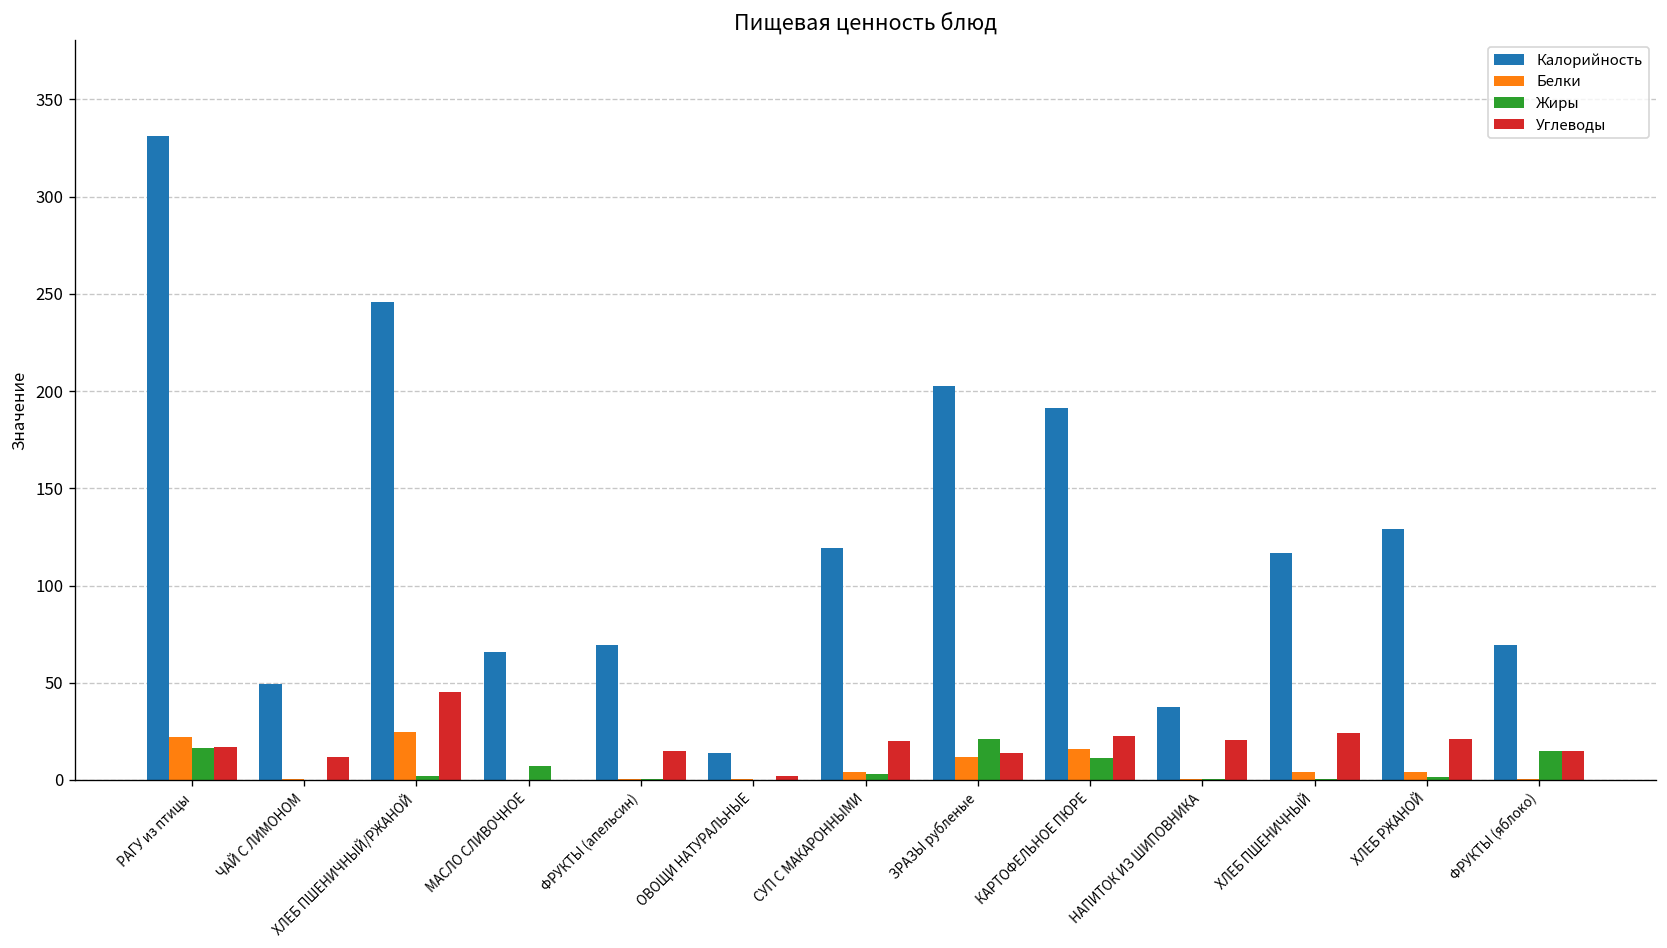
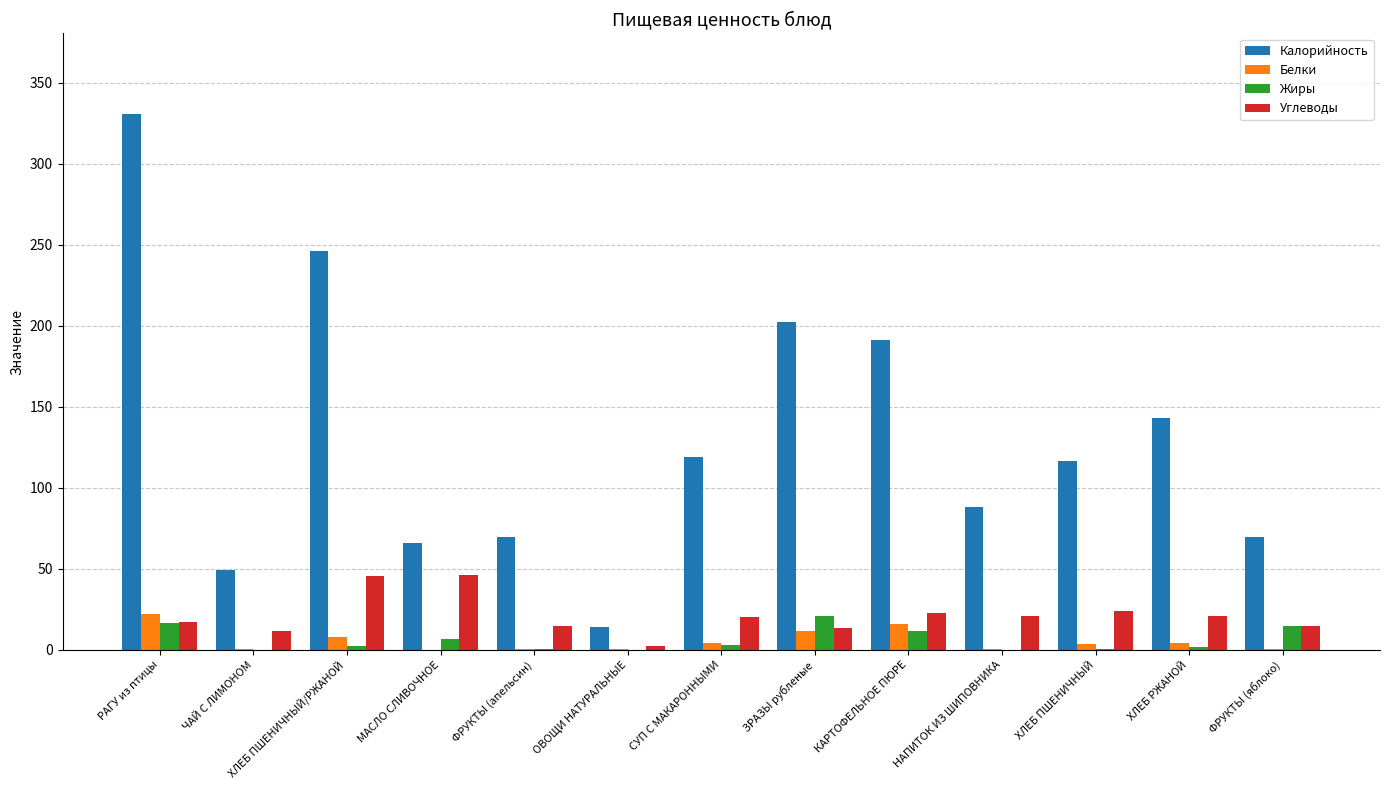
  {
    "Калорийность": {
      "РАГУ из птицы": 331,
      "ЧАЙ С ЛИМОНОМ": 50,
      "ХЛЕБ ПШЕНИЧНЫЙ/РЖАНОЙ": 246,
      "МАСЛО СЛИВОЧНОЕ": 66,
      "ФРУКТЫ (апельсин)": 70,
      "ОВОЩИ НАТУРАЛЬНЫЕ": 14,
      "СУП С МАКАРОННЫМИ": 119,
      "ЗРАЗЫ рубленые": 203,
      "КАРТОФЕЛЬНОЕ ПЮРЕ": 191,
-     "НАПИТОК ИЗ ШИПОВНИКА": 38,
+     "НАПИТОК ИЗ ШИПОВНИКА": 88,
      "ХЛЕБ ПШЕНИЧНЫЙ": 117,
-     "ХЛЕБ РЖАНОЙ": 129,
+     "ХЛЕБ РЖАНОЙ": 143,
      "ФРУКТЫ (яблоко)": 70
    },
    "Белки": {
      "РАГУ из птицы": 22,
-     "ХЛЕБ ПШЕНИЧНЫЙ/РЖАНОЙ": 25,
+     "ХЛЕБ ПШЕНИЧНЫЙ/РЖАНОЙ": 8,
      "МАСЛО СЛИВОЧНОЕ": 0,
      "СУП С МАКАРОННЫМИ": 4,
      "ЗРАЗЫ рубленые": 12,
      "КАРТОФЕЛЬНОЕ ПЮРЕ": 16,
      "ХЛЕБ ПШЕНИЧНЫЙ": 4,
      "ХЛЕБ РЖАНОЙ": 4
    },
    "Жиры": {
      "РАГУ из птицы": 17,
      "ЧАЙ С ЛИМОНОМ": 0,
      "ХЛЕБ ПШЕНИЧНЫЙ/РЖАНОЙ": 2,
      "МАСЛО СЛИВОЧНОЕ": 7,
      "СУП С МАКАРОННЫМИ": 3,
      "ЗРАЗЫ рубленые": 21,
      "КАРТОФЕЛЬНОЕ ПЮРЕ": 12,
      "ХЛЕБ РЖАНОЙ": 2,
      "ФРУКТЫ (яблоко)": 15
    },
    "Углеводы": {
      "РАГУ из птицы": 17,
      "ЧАЙ С ЛИМОНОМ": 12,
      "ХЛЕБ ПШЕНИЧНЫЙ/РЖАНОЙ": 45,
-     "МАСЛО СЛИВОЧНОЕ": 0,
+     "МАСЛО СЛИВОЧНОЕ": 46,
      "ФРУКТЫ (апельсин)": 15,
      "ОВОЩИ НАТУРАЛЬНЫЕ": 2,
      "СУП С МАКАРОННЫМИ": 20,
      "ЗРАЗЫ рубленые": 14,
      "КАРТОФЕЛЬНОЕ ПЮРЕ": 23,
      "НАПИТОК ИЗ ШИПОВНИКА": 21,
      "ХЛЕБ ПШЕНИЧНЫЙ": 24,
      "ХЛЕБ РЖАНОЙ": 21,
      "ФРУКТЫ (яблоко)": 15
    }
  }
